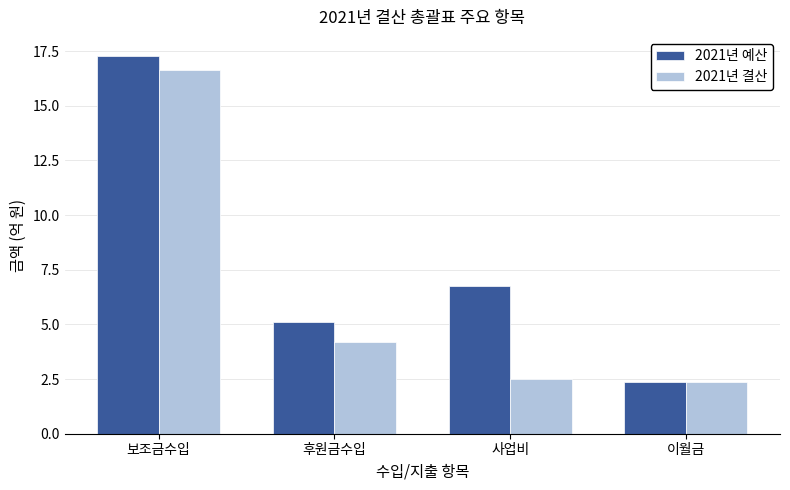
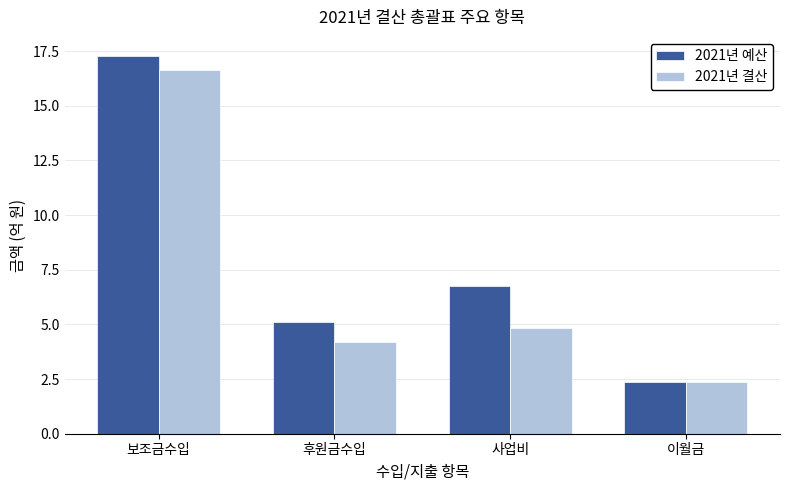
  {
    "2021년 예산": {
      "보조금수입": 17.3,
      "후원금수입": 5.1,
      "사업비": 6.8,
      "이월금": 2.4
    },
    "2021년 결산": {
      "보조금수입": 16.6,
      "후원금수입": 4.2,
-     "사업비": 2.5,
+     "사업비": 4.8,
      "이월금": 2.4
    }
  }
